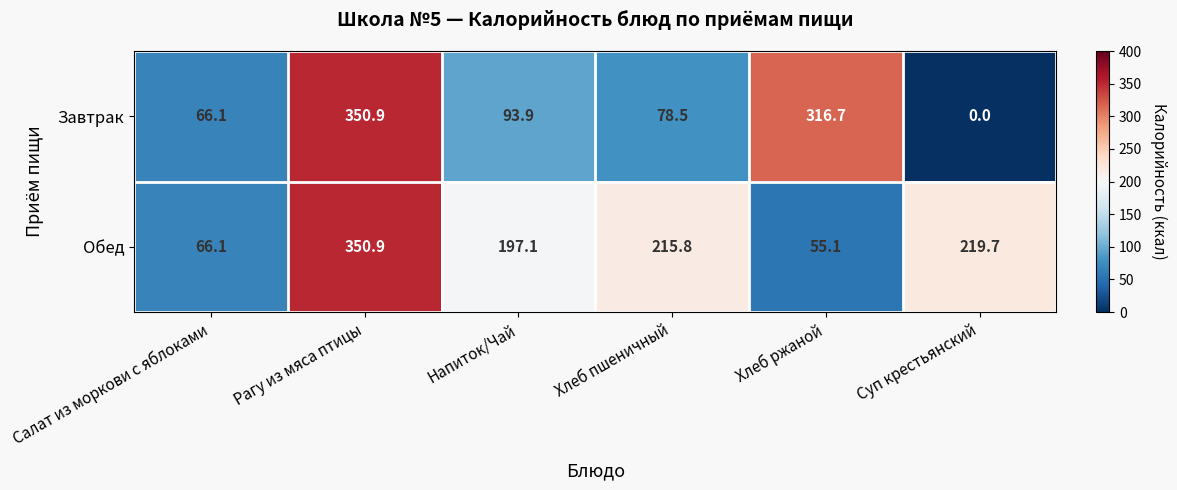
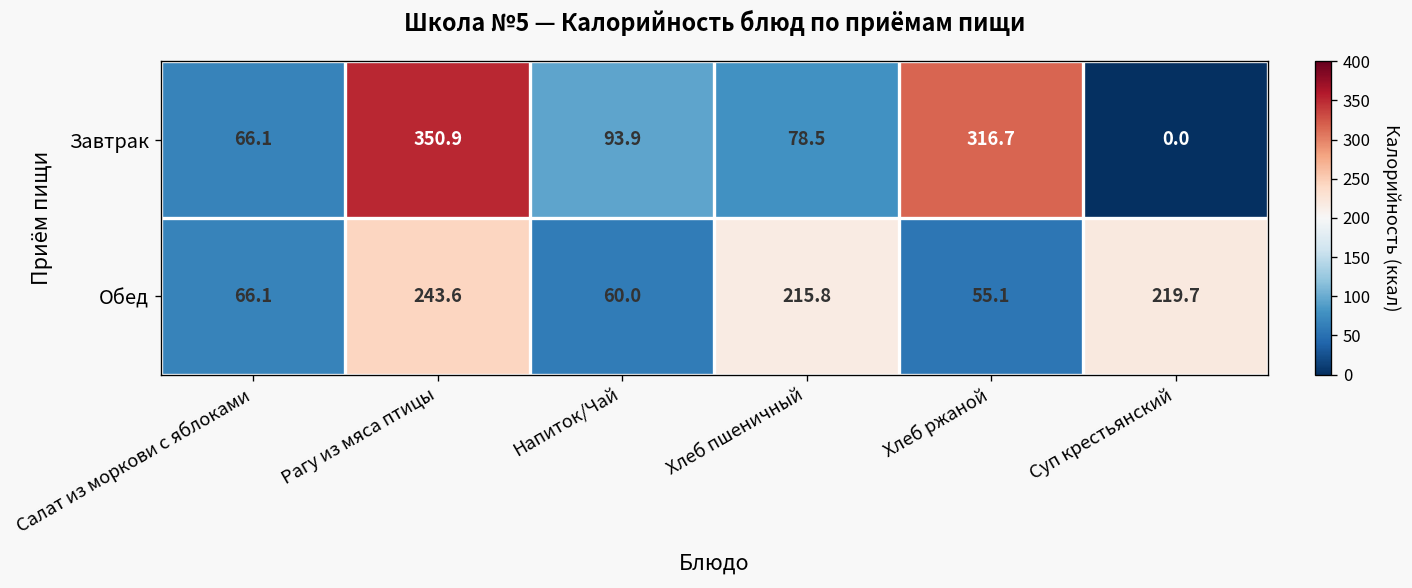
  {
    "Завтрак": {
      "Салат из моркови с яблоками": 66.1,
      "Рагу из мяса птицы": 350.9,
      "Напиток/Чай": 93.9,
      "Хлеб пшеничный": 78.5,
      "Хлеб ржаной": 316.7,
      "Суп крестьянский": 0.0
    },
    "Обед": {
      "Салат из моркови с яблоками": 66.1,
-     "Рагу из мяса птицы": 350.9,
-     "Напиток/Чай": 197.1,
+     "Рагу из мяса птицы": 243.6,
+     "Напиток/Чай": 60.0,
      "Хлеб пшеничный": 215.8,
      "Хлеб ржаной": 55.1,
      "Суп крестьянский": 219.7
    }
  }
